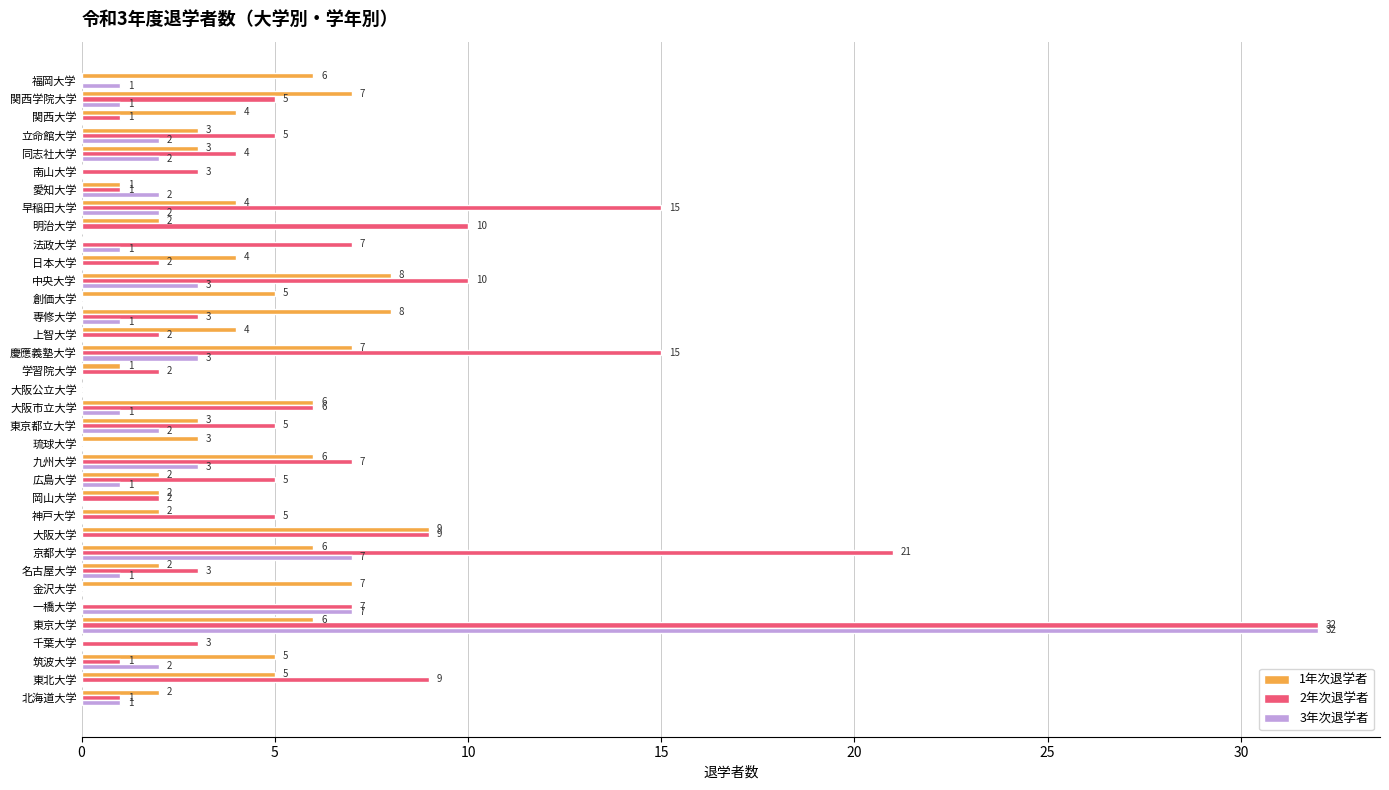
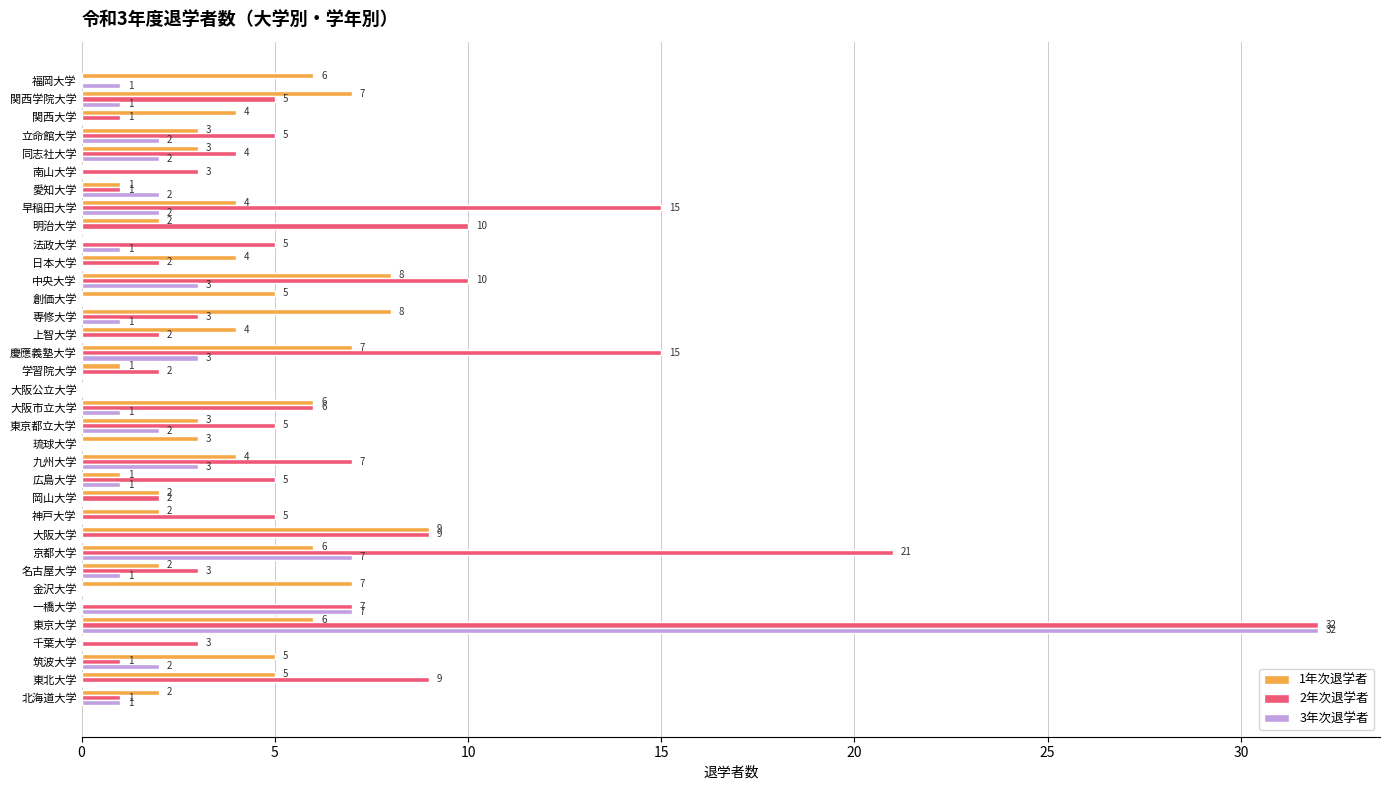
  {
    "1年次退学者": {
      "福岡大学": 6,
      "関西学院大学": 7,
      "関西大学": 4,
      "立命館大学": 3,
      "同志社大学": 3,
      "早稲田大学": 4,
      "日本大学": 4,
      "中央大学": 8,
      "創価大学": 5,
      "専修大学": 8,
      "上智大学": 4,
      "慶應義塾大学": 7,
      "学習院大学": 1,
      "東京都立大学": 3,
      "琉球大学": 3,
-     "九州大学": 6,
-     "広島大学": 2,
+     "九州大学": 4,
+     "広島大学": 1,
      "神戸大学": 2,
      "京都大学": 6,
      "名古屋大学": 2,
      "金沢大学": 7,
      "東京大学": 6,
      "筑波大学": 5,
      "東北大学": 5,
      "北海道大学": 2
    },
    "2年次退学者": {
      "関西学院大学": 5,
      "関西大学": 1,
      "立命館大学": 5,
      "同志社大学": 4,
      "南山大学": 3,
      "早稲田大学": 15,
      "明治大学": 10,
-     "法政大学": 7,
+     "法政大学": 5,
      "日本大学": 2,
      "中央大学": 10,
      "専修大学": 3,
      "上智大学": 2,
      "慶應義塾大学": 15,
      "学習院大学": 2,
      "東京都立大学": 5,
      "九州大学": 7,
      "広島大学": 5,
      "神戸大学": 5,
      "京都大学": 21,
      "名古屋大学": 3,
      "千葉大学": 3,
      "筑波大学": 1,
      "東北大学": 9
    },
    "3年次退学者": {
      "福岡大学": 1,
      "関西学院大学": 1,
      "立命館大学": 2,
      "同志社大学": 2,
      "愛知大学": 2,
      "法政大学": 1,
      "中央大学": 3,
      "専修大学": 1,
      "慶應義塾大学": 3,
      "大阪市立大学": 1,
      "東京都立大学": 2,
      "九州大学": 3,
      "広島大学": 1,
      "京都大学": 7,
      "名古屋大学": 1,
      "筑波大学": 2
    }
  }
